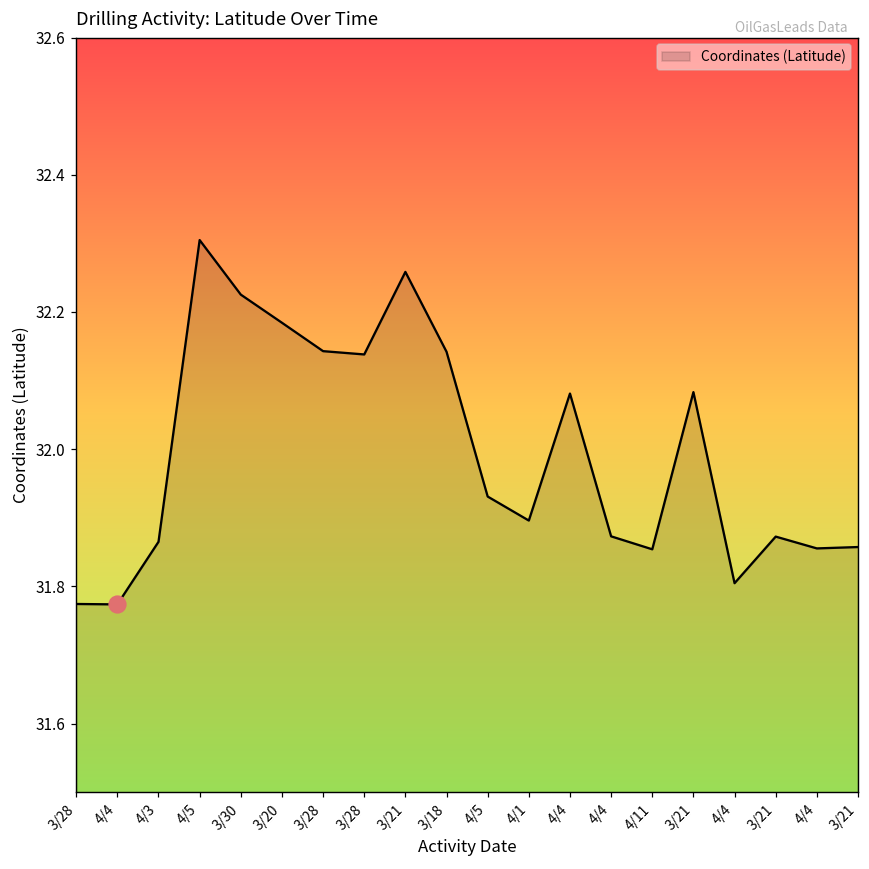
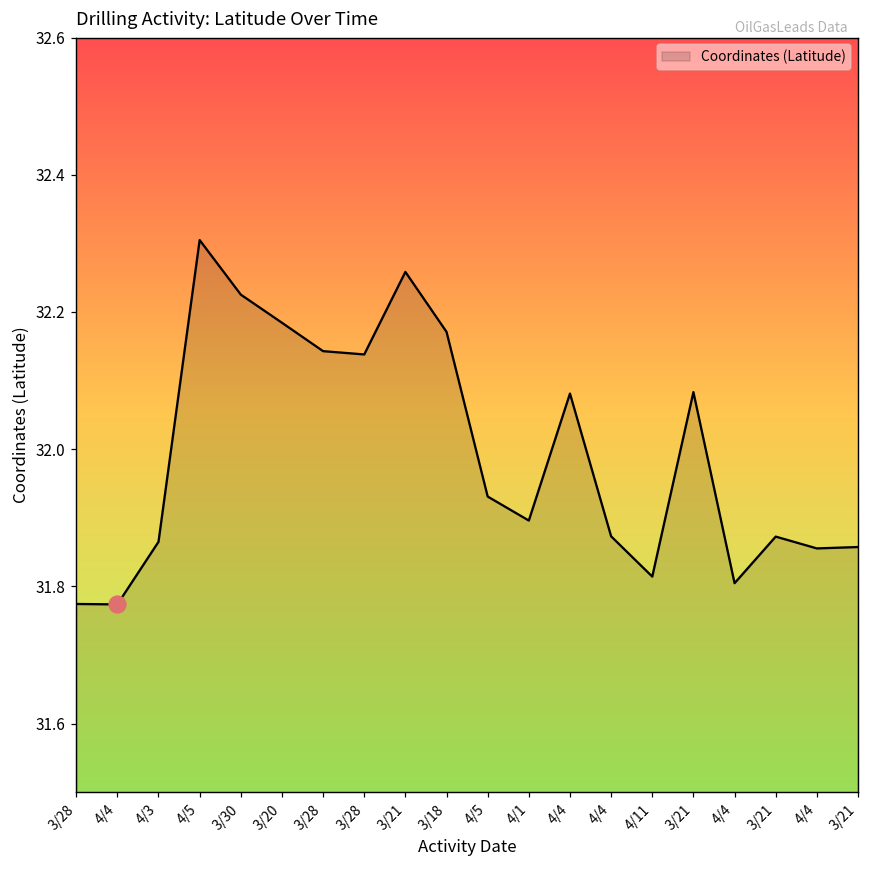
  {
    "Coordinates (Latitude)": {
      "4/3": 31.87,
      "3/30": 32.23,
      "3/20": 32.18,
-     "3/18": 32.14,
+     "3/18": 32.17,
      "4/1": 31.90,
-     "4/11": 31.85
+     "4/11": 31.81
    }
  }
